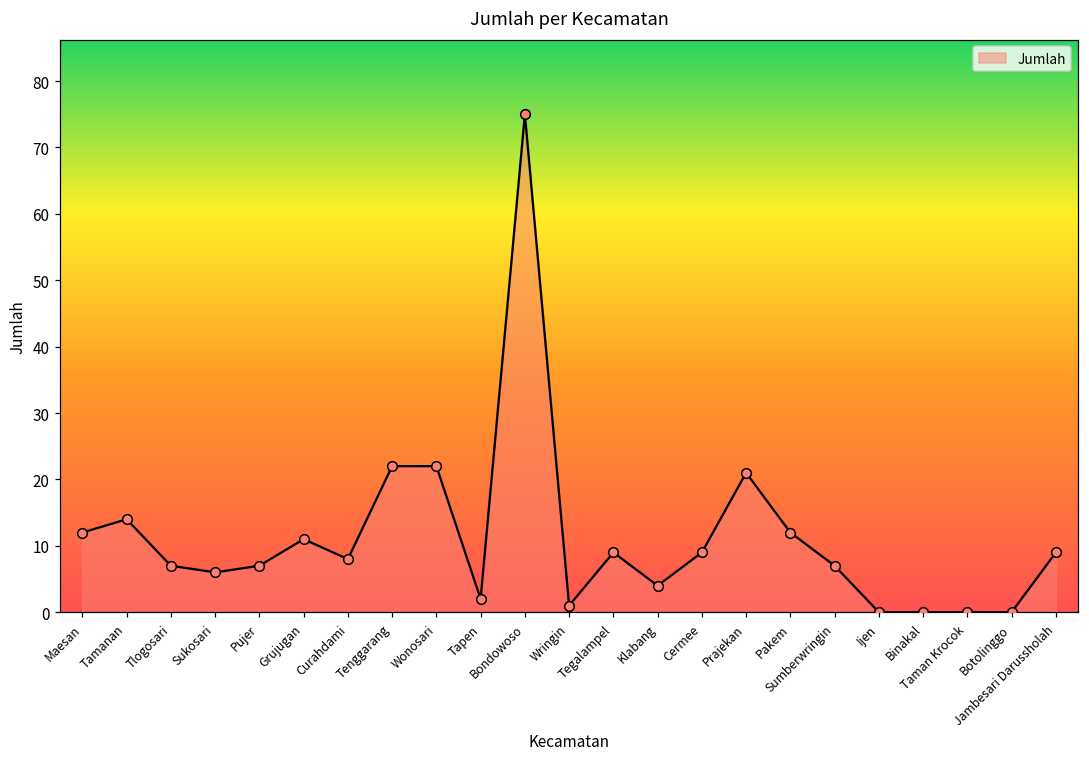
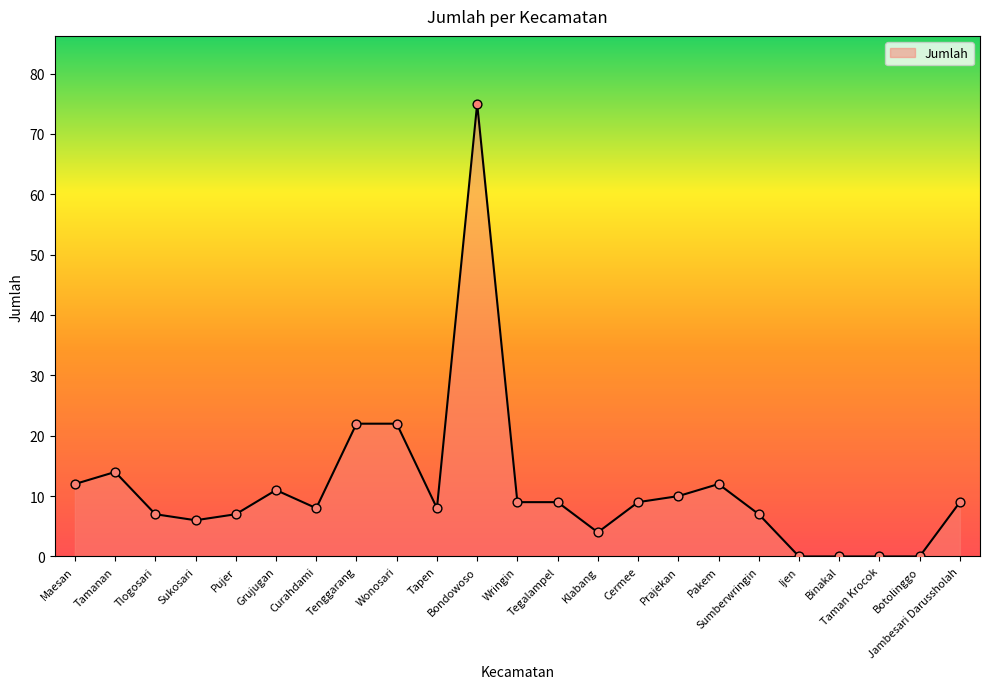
  {
    "Maesan": 12,
    "Tamanan": 14,
    "Tlogosari": 7,
    "Sukosari": 6,
    "Pujer": 7,
    "Grujugan": 11,
    "Curahdami": 8,
    "Tenggarang": 22,
    "Wonosari": 22,
-   "Tapen": 2,
+   "Tapen": 8,
    "Bondowoso": 75,
-   "Wringin": 1,
+   "Wringin": 9,
    "Tegalampel": 9,
    "Klabang": 4,
    "Cermee": 9,
-   "Prajekan": 21,
+   "Prajekan": 10,
    "Pakem": 12,
    "Sumberwringin": 7,
    "Ijen": 0,
    "Binakal": 0,
    "Taman Krocok": 0,
    "Botolinggo": 0,
    "Jambesari Darussholah": 9
  }
